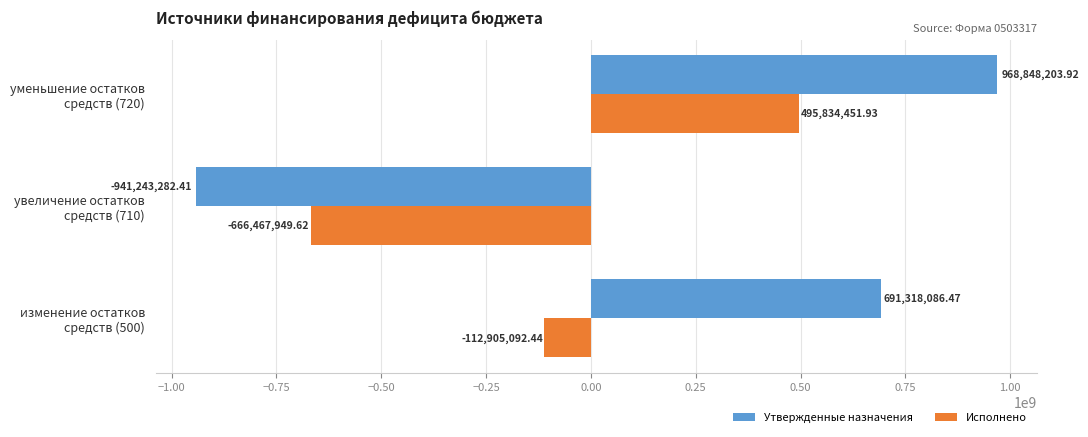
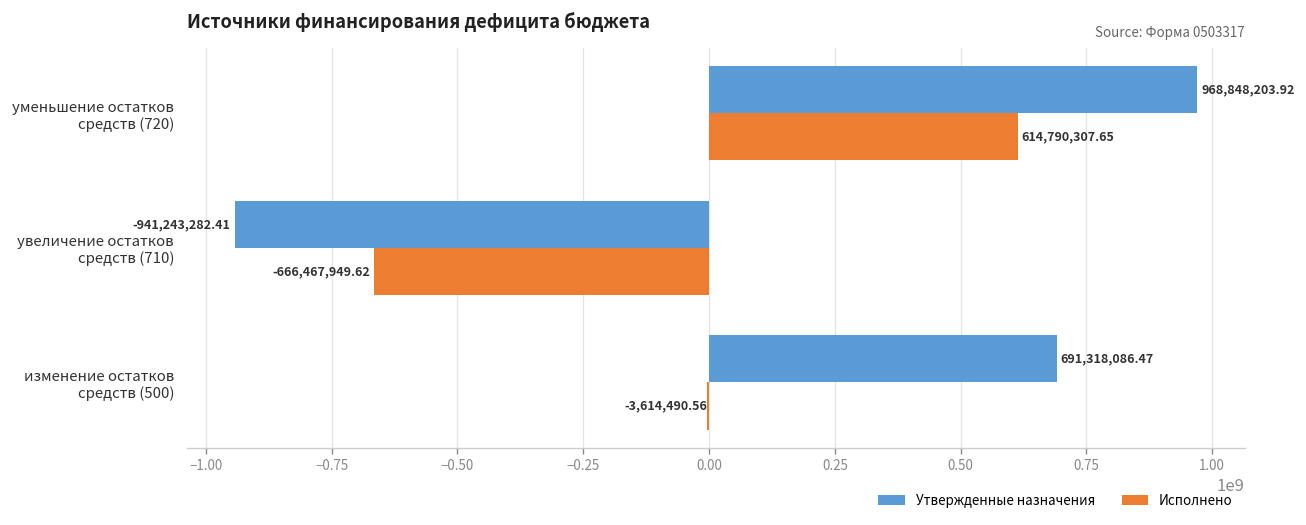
  {
    "Утвержденные назначения": {
      "уменьшение остатков средств (720)": "968,848,203.92",
      "увеличение остатков средств (710)": "-941,243,282.41",
      "изменение остатков средств (500)": "691,318,086.47"
    },
    "Исполнено": {
-     "уменьшение остатков средств (720)": "495,834,451.93",
+     "уменьшение остатков средств (720)": "614,790,307.65",
      "увеличение остатков средств (710)": "-666,467,949.62",
-     "изменение остатков средств (500)": "-112,905,092.44"
+     "изменение остатков средств (500)": "-3,614,490.56"
    }
  }
